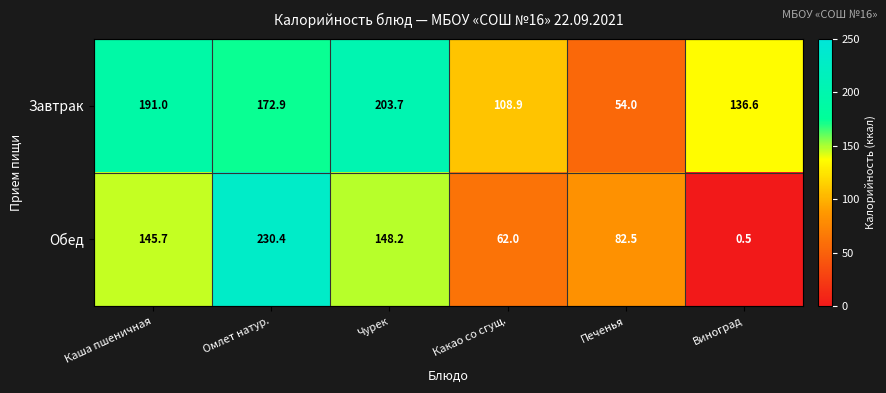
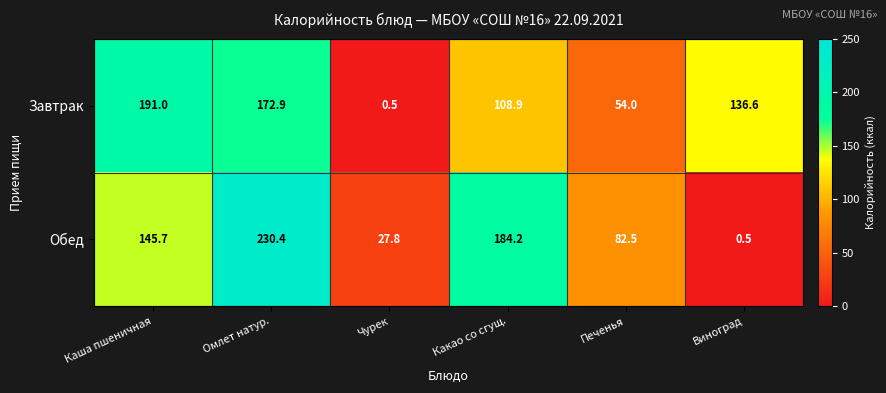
  {
    "Завтрак": {
      "Каша пшеничная": 191.0,
      "Омлет натур.": 172.9,
-     "Чурек": 203.7,
+     "Чурек": 0.5,
      "Какао со сгущ.": 108.9,
      "Печенья": 54.0,
      "Виноград": 136.6
    },
    "Обед": {
      "Каша пшеничная": 145.7,
      "Омлет натур.": 230.4,
-     "Чурек": 148.2,
-     "Какао со сгущ.": 62.0,
+     "Чурек": 27.8,
+     "Какао со сгущ.": 184.2,
      "Печенья": 82.5,
      "Виноград": 0.5
    }
  }
